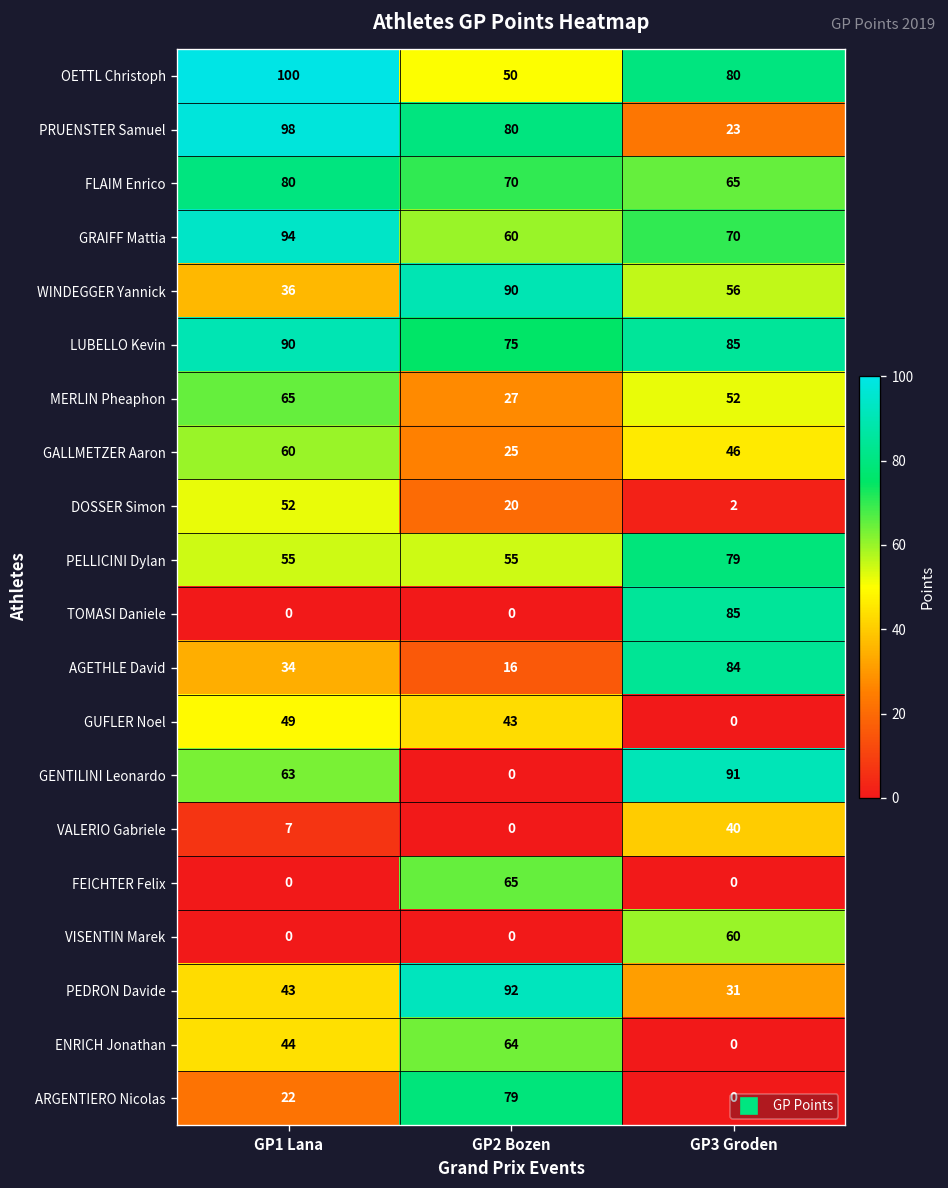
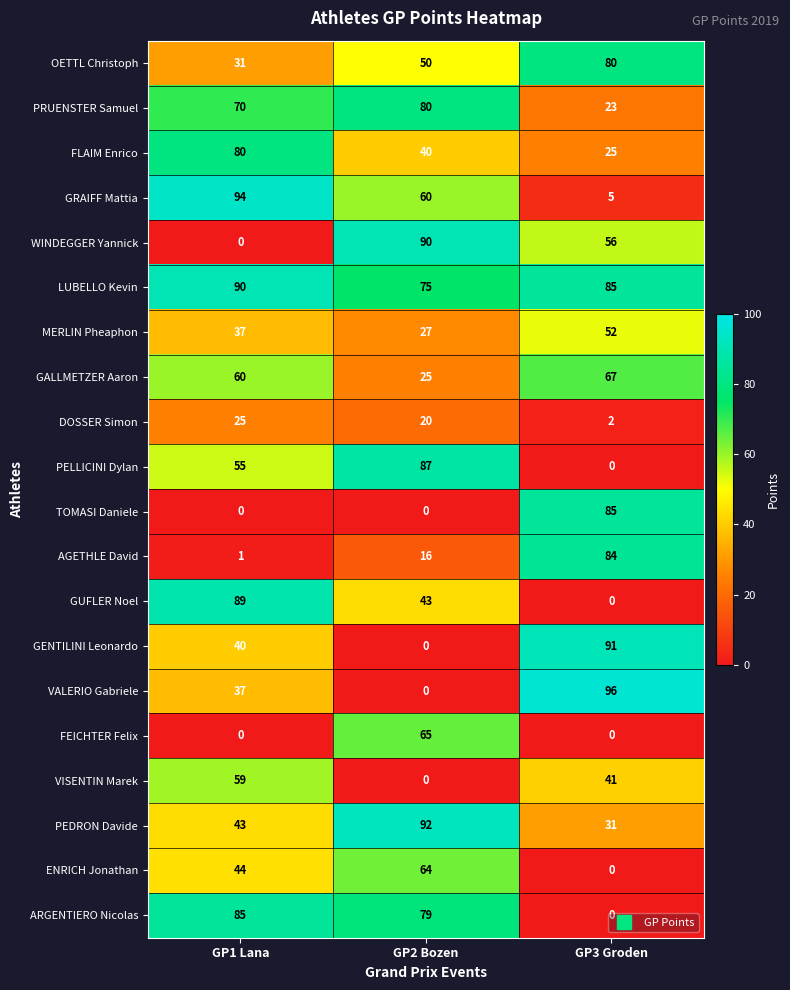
  {
    "OETTL Christoph": {
-     "GP1 Lana": 100,
+     "GP1 Lana": 31,
      "GP2 Bozen": 50,
      "GP3 Groden": 80
    },
    "PRUENSTER Samuel": {
-     "GP1 Lana": 98,
+     "GP1 Lana": 70,
      "GP2 Bozen": 80,
      "GP3 Groden": 23
    },
    "FLAIM Enrico": {
      "GP1 Lana": 80,
-     "GP2 Bozen": 70,
-     "GP3 Groden": 65
+     "GP2 Bozen": 40,
+     "GP3 Groden": 25
    },
    "GRAIFF Mattia": {
      "GP1 Lana": 94,
      "GP2 Bozen": 60,
-     "GP3 Groden": 70
+     "GP3 Groden": 5
    },
    "WINDEGGER Yannick": {
-     "GP1 Lana": 36,
+     "GP1 Lana": 0,
      "GP2 Bozen": 90,
      "GP3 Groden": 56
    },
    "LUBELLO Kevin": {
      "GP1 Lana": 90,
      "GP2 Bozen": 75,
      "GP3 Groden": 85
    },
    "MERLIN Pheaphon": {
-     "GP1 Lana": 65,
+     "GP1 Lana": 37,
      "GP2 Bozen": 27,
      "GP3 Groden": 52
    },
    "GALLMETZER Aaron": {
      "GP1 Lana": 60,
      "GP2 Bozen": 25,
-     "GP3 Groden": 46
+     "GP3 Groden": 67
    },
    "DOSSER Simon": {
-     "GP1 Lana": 52,
+     "GP1 Lana": 25,
      "GP2 Bozen": 20,
      "GP3 Groden": 2
    },
    "PELLICINI Dylan": {
      "GP1 Lana": 55,
-     "GP2 Bozen": 55,
-     "GP3 Groden": 79
+     "GP2 Bozen": 87,
+     "GP3 Groden": 0
    },
    "TOMASI Daniele": {
      "GP1 Lana": 0,
      "GP2 Bozen": 0,
      "GP3 Groden": 85
    },
    "AGETHLE David": {
-     "GP1 Lana": 34,
+     "GP1 Lana": 1,
      "GP2 Bozen": 16,
      "GP3 Groden": 84
    },
    "GUFLER Noel": {
-     "GP1 Lana": 49,
+     "GP1 Lana": 89,
      "GP2 Bozen": 43,
      "GP3 Groden": 0
    },
    "GENTILINI Leonardo": {
-     "GP1 Lana": 63,
+     "GP1 Lana": 40,
      "GP2 Bozen": 0,
      "GP3 Groden": 91
    },
    "VALERIO Gabriele": {
-     "GP1 Lana": 7,
+     "GP1 Lana": 37,
      "GP2 Bozen": 0,
-     "GP3 Groden": 40
+     "GP3 Groden": 96
    },
    "FEICHTER Felix": {
      "GP1 Lana": 0,
      "GP2 Bozen": 65,
      "GP3 Groden": 0
    },
    "VISENTIN Marek": {
-     "GP1 Lana": 0,
+     "GP1 Lana": 59,
      "GP2 Bozen": 0,
-     "GP3 Groden": 60
+     "GP3 Groden": 41
    },
    "PEDRON Davide": {
      "GP1 Lana": 43,
      "GP2 Bozen": 92,
      "GP3 Groden": 31
    },
    "ENRICH Jonathan": {
      "GP1 Lana": 44,
      "GP2 Bozen": 64,
      "GP3 Groden": 0
    },
    "ARGENTIERO Nicolas": {
-     "GP1 Lana": 22,
+     "GP1 Lana": 85,
      "GP2 Bozen": 79
    }
  }
